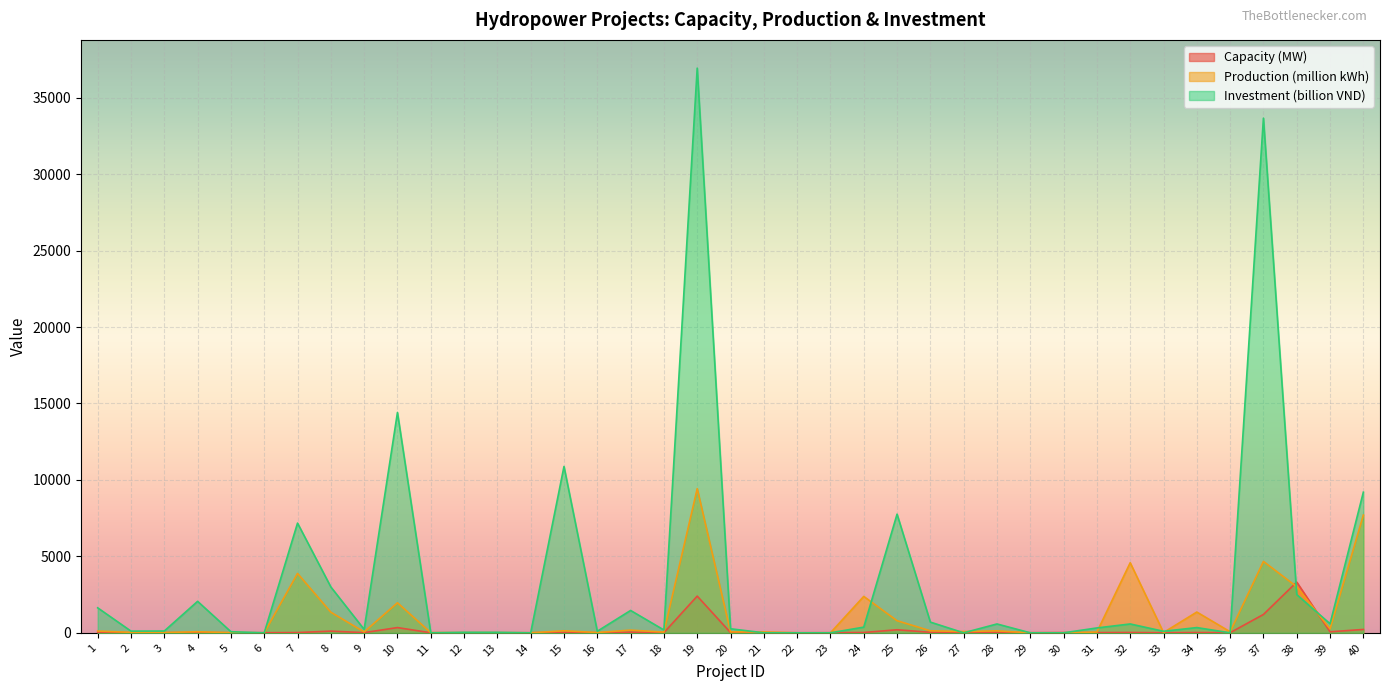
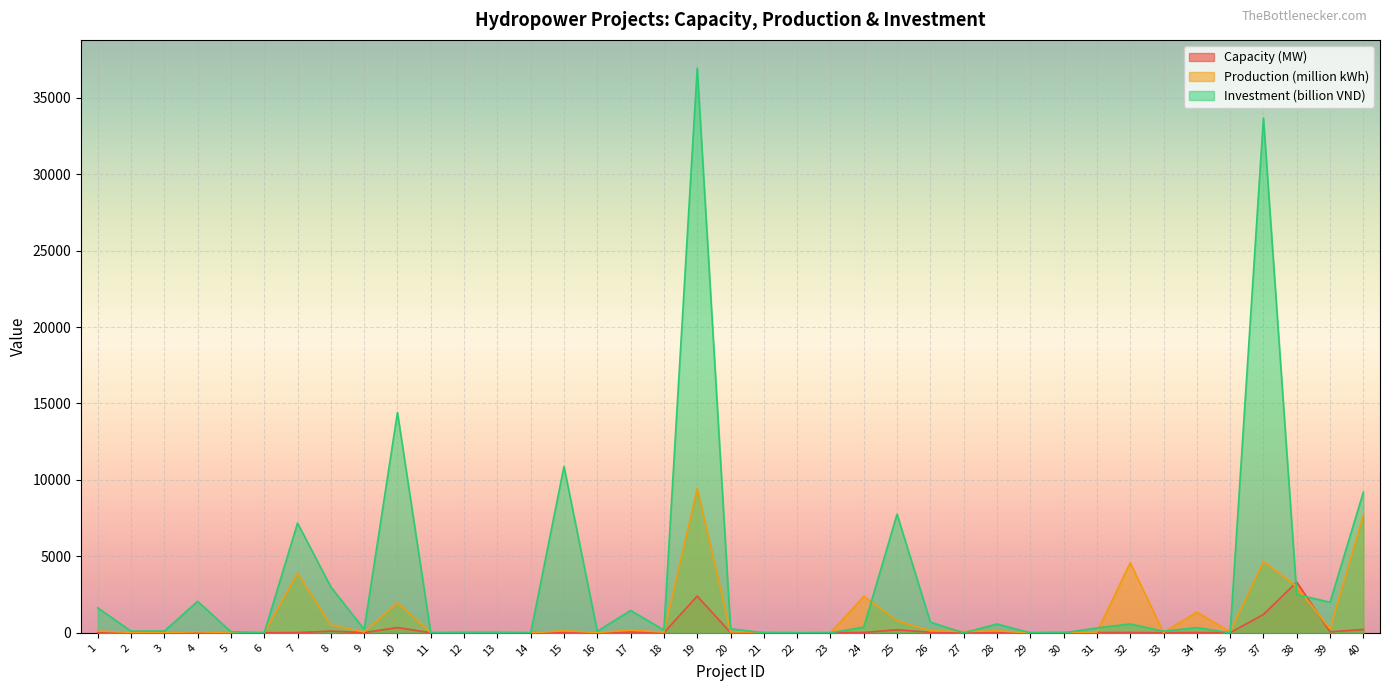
  {
    "Capacity (MW)": {
      "7": 0,
      "8": 100,
      "10": 300,
      "19": 2400,
      "24": 0,
      "25": 200,
      "32": 0,
      "34": 0,
      "37": 1200,
      "38": 3300,
      "39": 100,
      "40": 200
    },
    "Production (million kWh)": {
      "7": 3900,
-     "8": 1300,
+     "8": 500,
      "10": 2000,
      "19": 9400,
      "24": 2400,
      "25": 800,
      "32": 4600,
      "34": 1400,
      "37": 4700,
      "38": 3000,
      "39": 300,
      "40": 7700
    },
    "Investment (billion VND)": {
      "1": 1600,
      "4": 2100,
      "7": 7200,
      "8": 3000,
      "9": 200,
      "10": 14400,
      "15": 10900,
      "17": 1500,
      "19": 36900,
      "20": 300,
      "24": 400,
      "25": 7800,
      "26": 700,
      "28": 600,
      "31": 300,
      "32": 600,
      "34": 300,
      "37": 33700,
      "38": 2500,
-     "39": 600,
+     "39": 2000,
      "40": 9200
    }
  }
